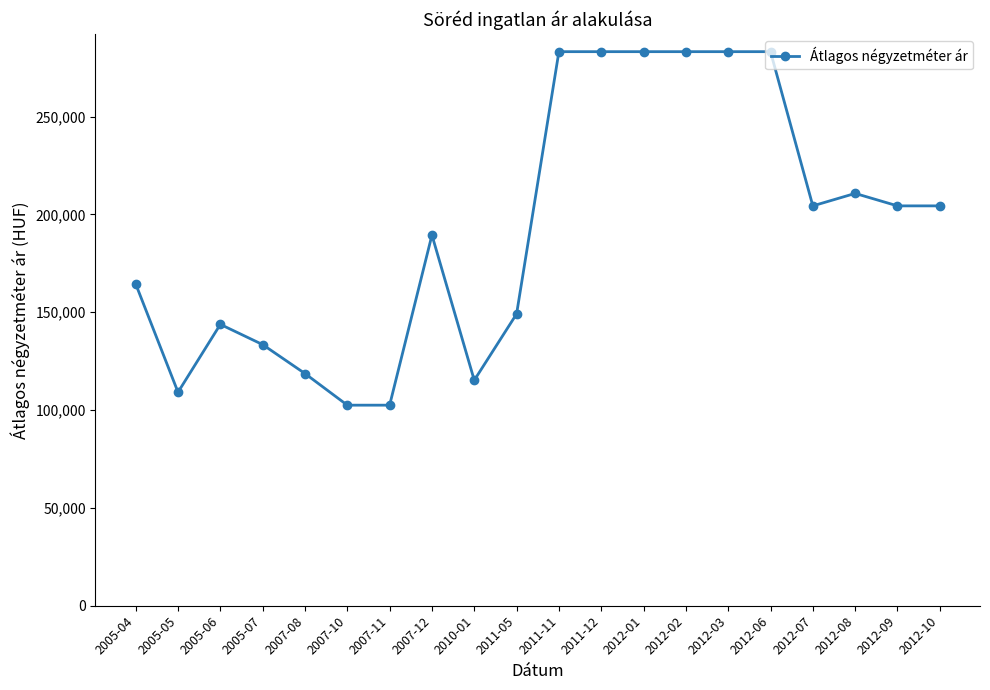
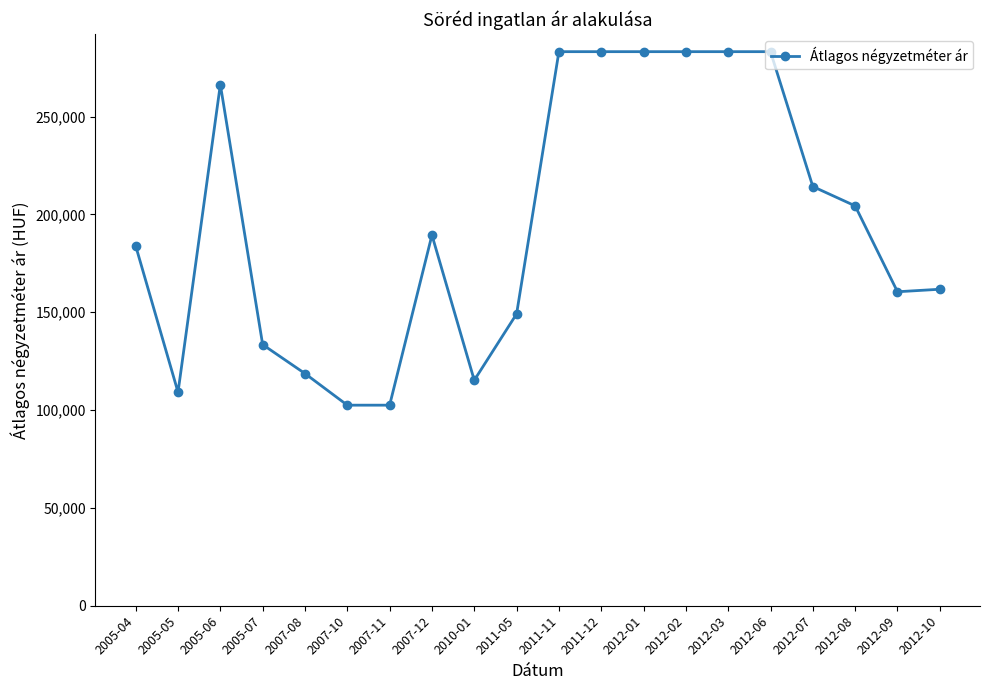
  {
-   "2005-04": "164,000",
+   "2005-04": "184,000",
    "2005-05": "109,000",
-   "2005-06": "144,000",
+   "2005-06": "266,000",
    "2005-07": "133,000",
    "2007-08": "119,000",
    "2007-10": "103,000",
    "2007-11": "103,000",
    "2007-12": "189,000",
    "2010-01": "115,000",
    "2011-05": "149,000",
    "2011-11": "283,000",
    "2011-12": "283,000",
    "2012-01": "283,000",
    "2012-02": "283,000",
    "2012-03": "283,000",
-   "2012-07": "204,000",
-   "2012-08": "211,000",
-   "2012-09": "204,000",
-   "2012-10": "204,000"
+   "2012-07": "214,000",
+   "2012-08": "204,000",
+   "2012-09": "160,000",
+   "2012-10": "162,000"
  }
